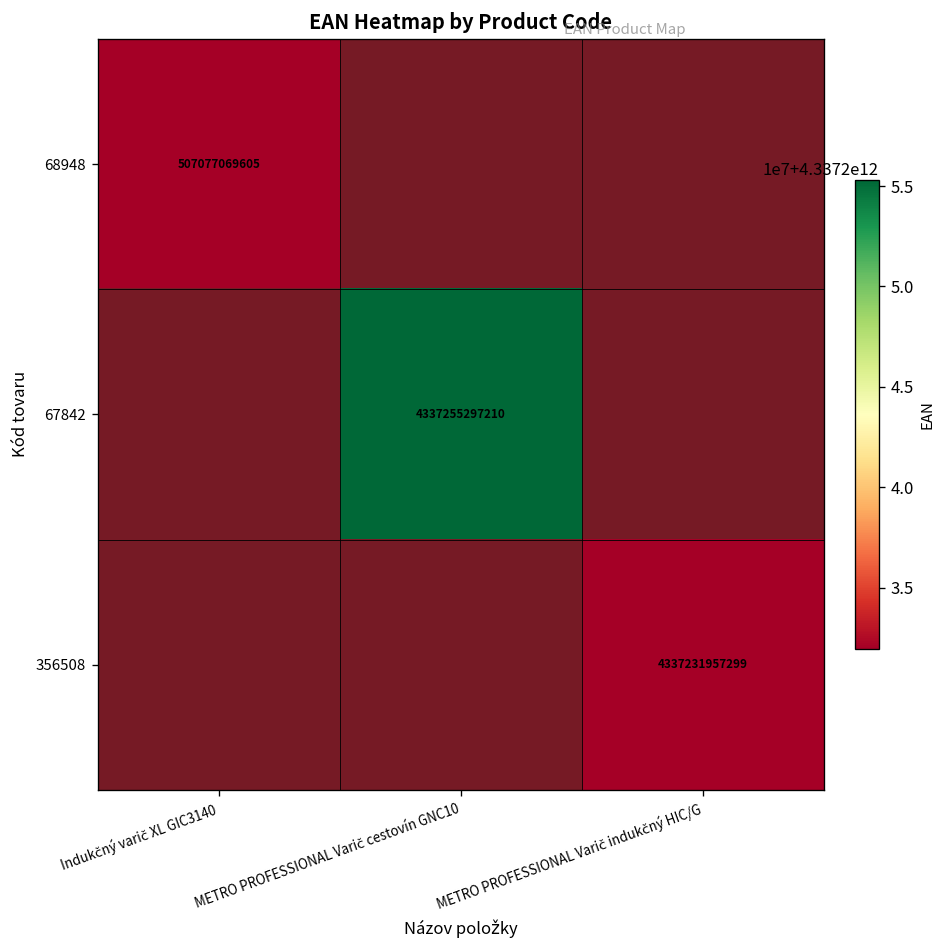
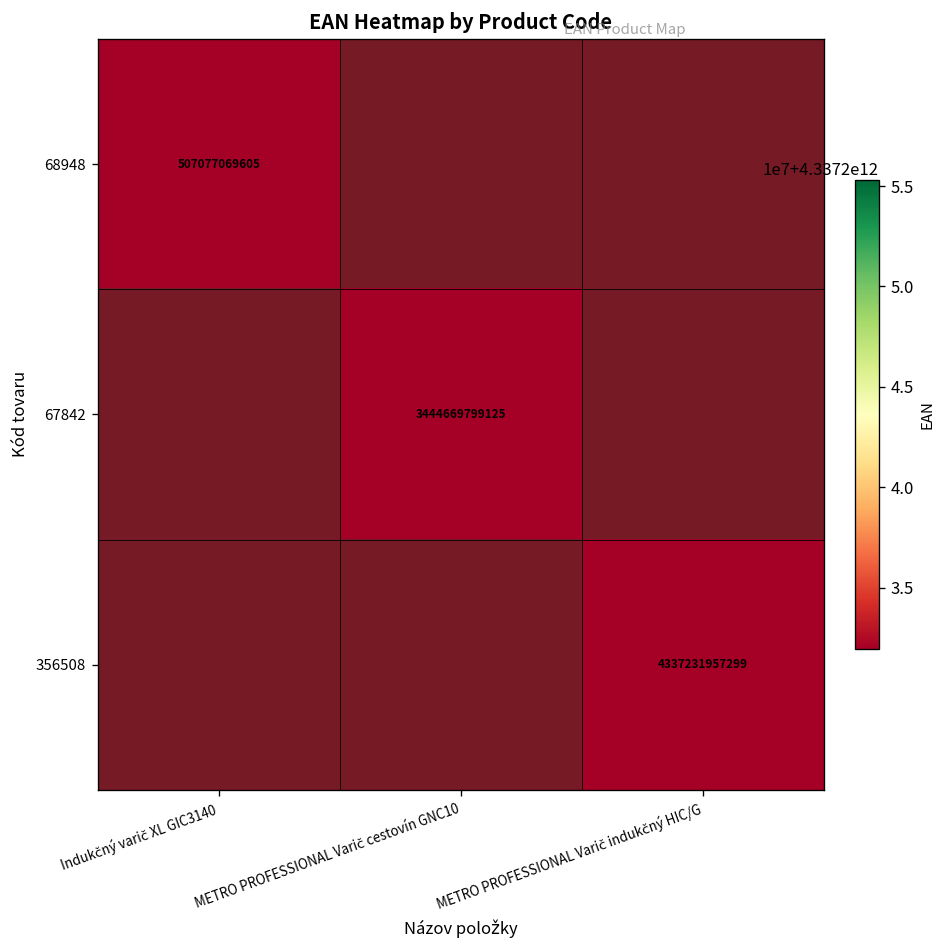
  {
    "68948": {
      "Indukčný varič XL GIC3140": 507077069605
    },
    "67842": {
-     "METRO PROFESSIONAL Varič cestovín GNC10": 4337255297210
+     "METRO PROFESSIONAL Varič cestovín GNC10": 3444669799125
    },
    "356508": {
      "METRO PROFESSIONAL Varič indukčný HIC/G": 4337231957299
    }
  }
